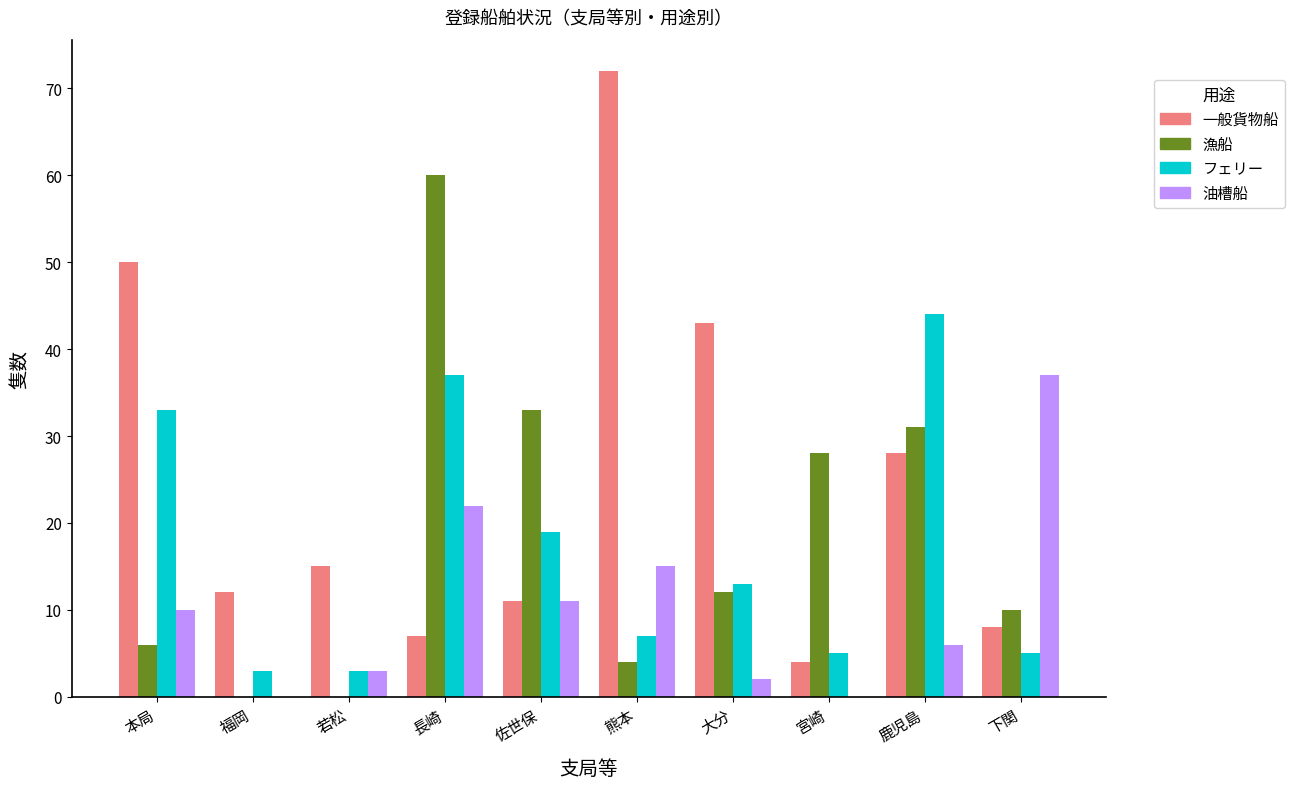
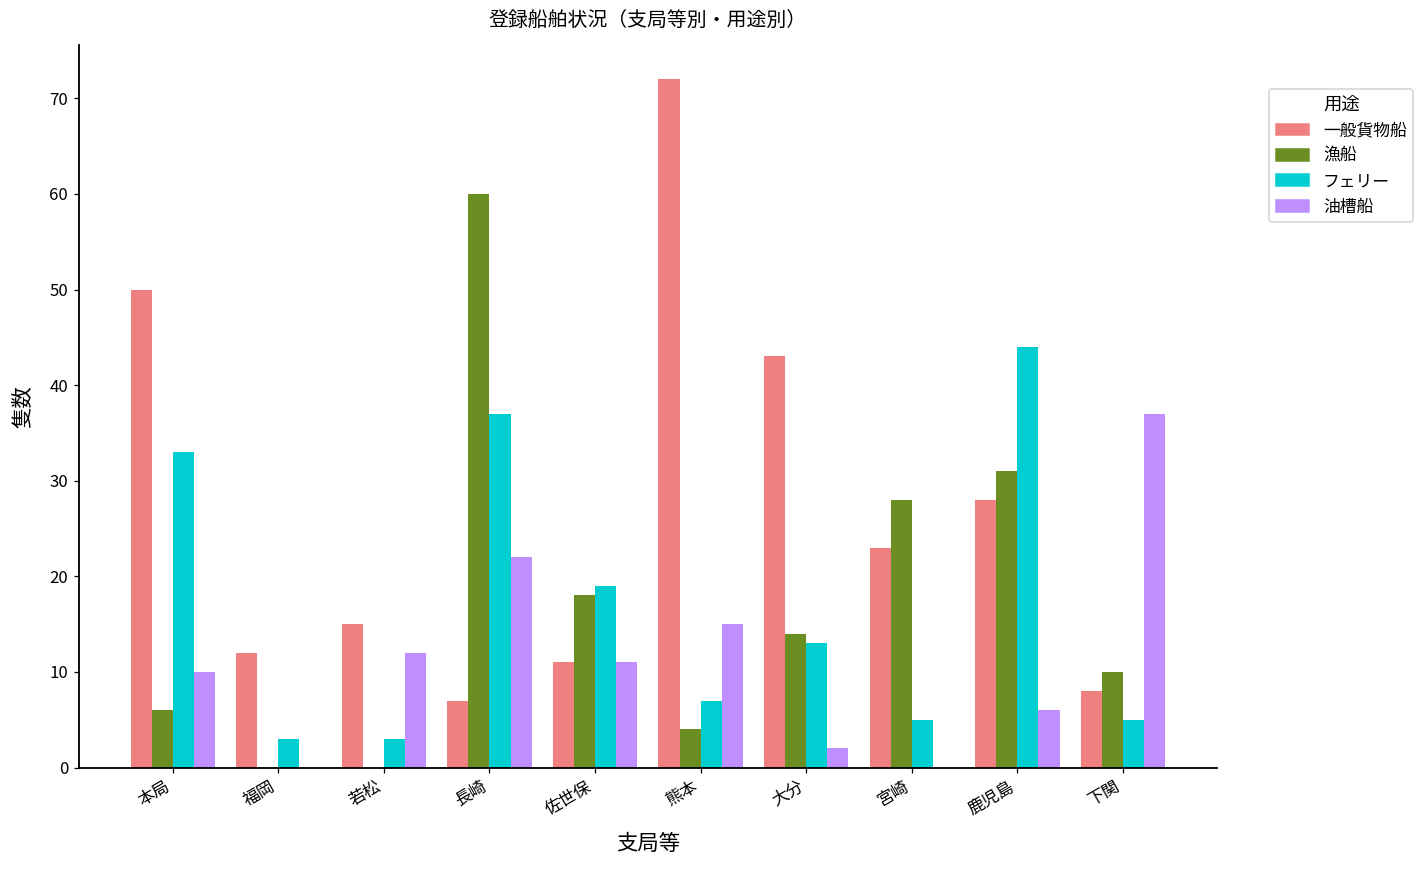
  {
    "一般貨物船": {
      "本局": 50,
      "福岡": 12,
      "若松": 15,
      "長崎": 7,
      "佐世保": 11,
      "熊本": 72,
      "大分": 43,
-     "宮崎": 4,
+     "宮崎": 23,
      "鹿児島": 28,
      "下関": 8
    },
    "漁船": {
      "本局": 6,
      "福岡": 0,
      "若松": 0,
      "長崎": 60,
-     "佐世保": 33,
+     "佐世保": 18,
      "熊本": 4,
-     "大分": 12,
+     "大分": 14,
      "宮崎": 28,
      "鹿児島": 31,
      "下関": 10
    },
    "フェリー": {
      "本局": 33,
      "福岡": 3,
      "若松": 3,
      "長崎": 37,
      "佐世保": 19,
      "熊本": 7,
      "大分": 13,
      "宮崎": 5,
      "鹿児島": 44,
      "下関": 5
    },
    "油槽船": {
      "本局": 10,
      "福岡": 0,
-     "若松": 3,
+     "若松": 12,
      "長崎": 22,
      "佐世保": 11,
      "熊本": 15,
      "大分": 2,
      "宮崎": 0,
      "鹿児島": 6,
      "下関": 37
    }
  }
